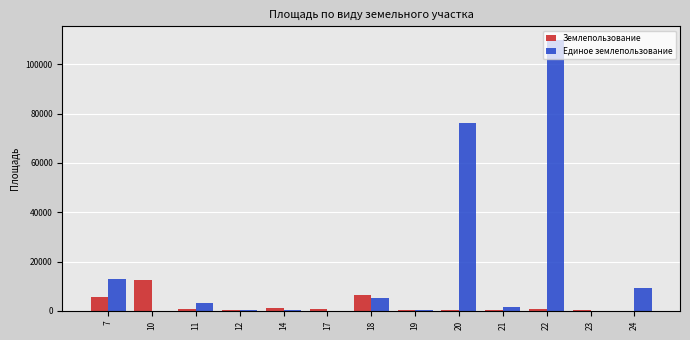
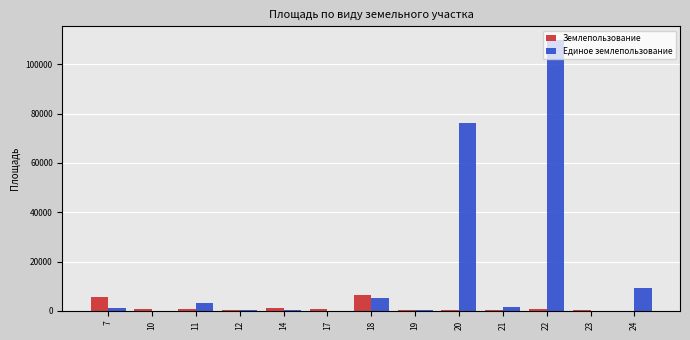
  {
    "Землепользование": {
      "7": 6000,
-     "10": 12000,
+     "10": 1000,
      "18": 6000
    },
    "Единое землепользование": {
-     "7": 13000,
+     "7": 1000,
      "11": 3000,
      "18": 5000,
      "20": 76000,
      "21": 1000,
      "23": 0,
      "24": 9000
    }
  }
